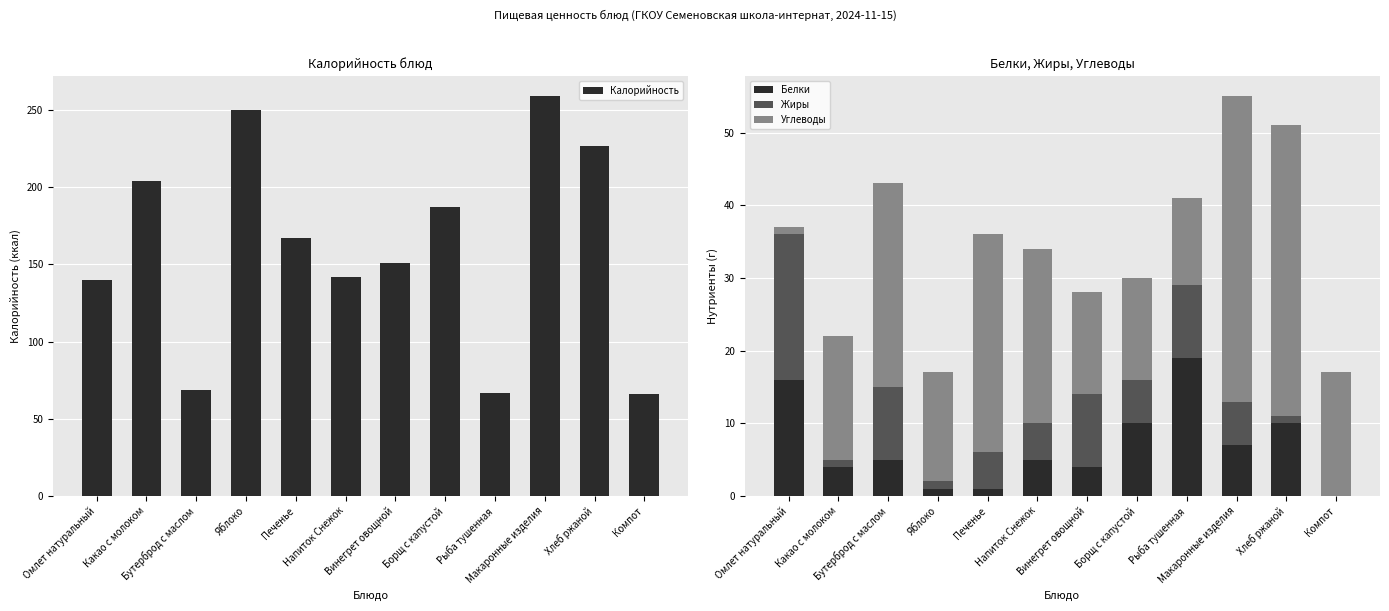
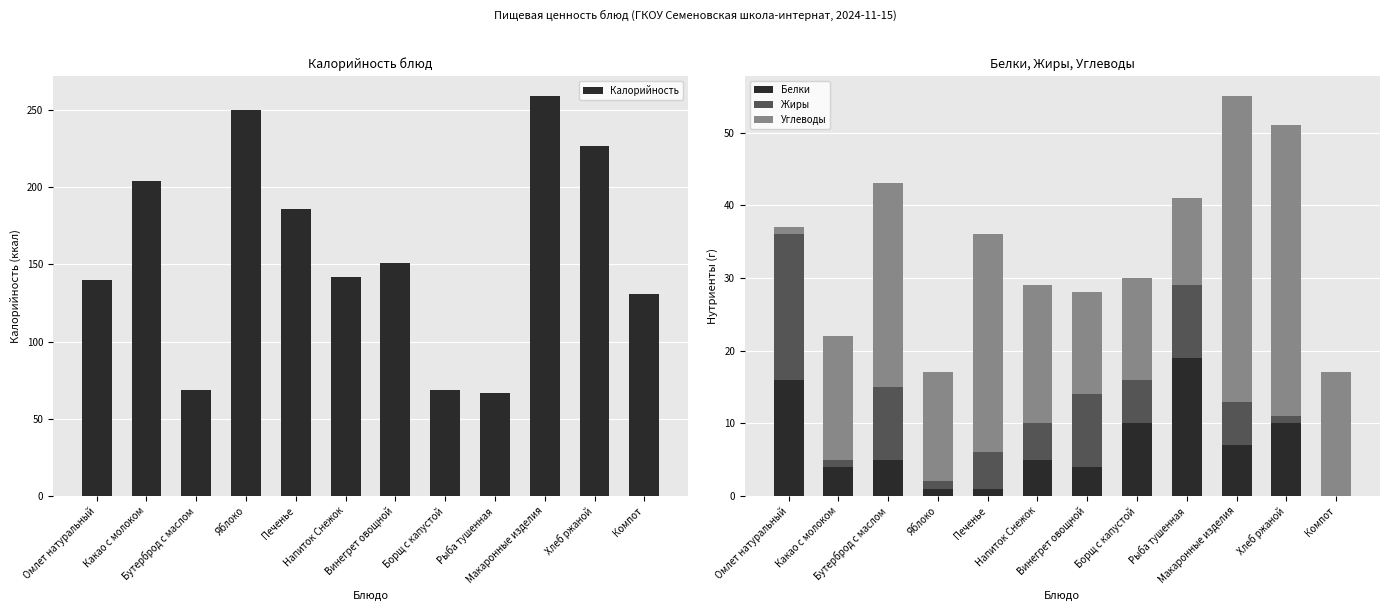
  {
    "Калорийность блюд": {
      "Омлет натуральный": 140,
      "Какао с молоком": 204,
      "Бутерброд с маслом": 69,
      "Яблоко": 250,
-     "Печенье": 167,
+     "Печенье": 186,
      "Напиток Снежок": 142,
      "Винегрет овощной": 151,
-     "Борщ с капустой": 187,
+     "Борщ с капустой": 69,
      "Рыба тушенная": 67,
      "Макаронные изделия": 259,
      "Хлеб ржаной": 227,
-     "Компот": 66
+     "Компот": 131
    },
    "Белки, Жиры, Углеводы": {
      "Белки": {
        "Омлет натуральный": 16,
        "Какао с молоком": 4,
        "Бутерброд с маслом": 5,
        "Яблоко": 1,
        "Печенье": 1,
        "Напиток Снежок": 5,
        "Винегрет овощной": 4,
        "Борщ с капустой": 10,
        "Рыба тушенная": 19,
        "Макаронные изделия": 7,
        "Хлеб ржаной": 10,
        "Компот": 0
      },
      "Жиры": {
        "Омлет натуральный": 20,
        "Какао с молоком": 1,
        "Бутерброд с маслом": 10,
        "Яблоко": 1,
        "Печенье": 5,
        "Напиток Снежок": 5,
        "Винегрет овощной": 10,
        "Борщ с капустой": 6,
        "Рыба тушенная": 10,
        "Макаронные изделия": 6,
        "Хлеб ржаной": 1,
        "Компот": 0
      },
      "Углеводы": {
        "Омлет натуральный": 1,
        "Какао с молоком": 17,
        "Бутерброд с маслом": 28,
        "Яблоко": 15,
        "Печенье": 30,
-       "Напиток Снежок": 24,
+       "Напиток Снежок": 19,
        "Винегрет овощной": 14,
        "Борщ с капустой": 14,
        "Рыба тушенная": 12,
        "Макаронные изделия": 42,
        "Хлеб ржаной": 40,
        "Компот": 17
      }
    }
  }
